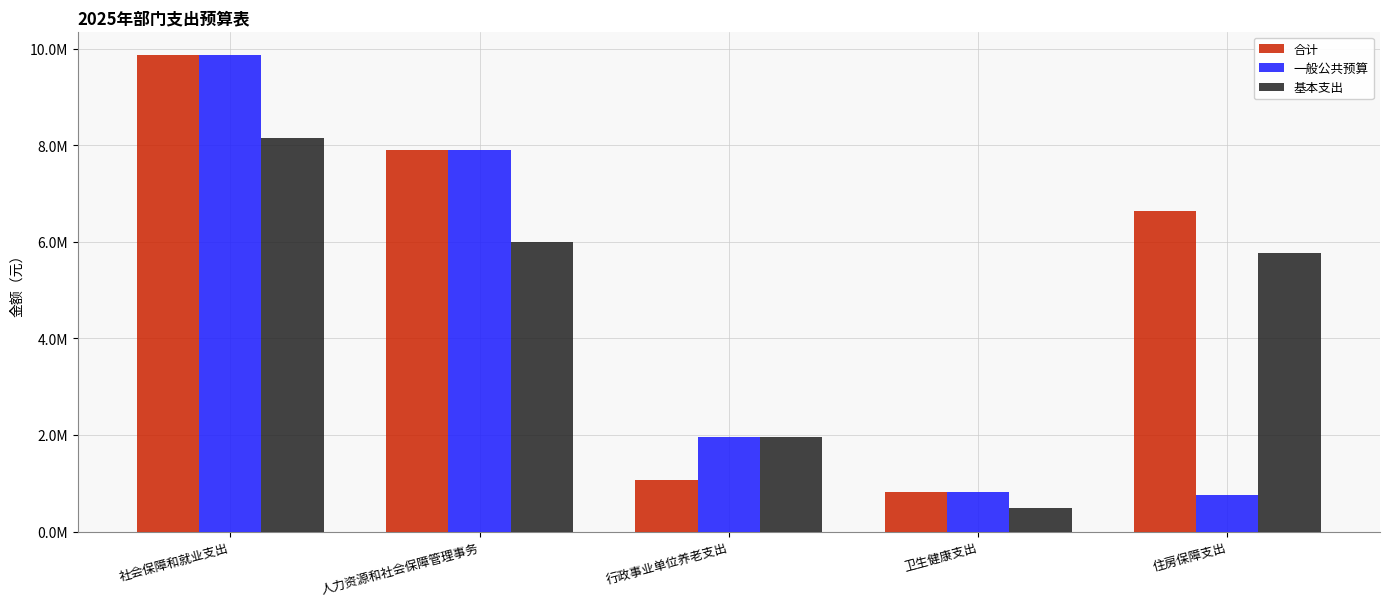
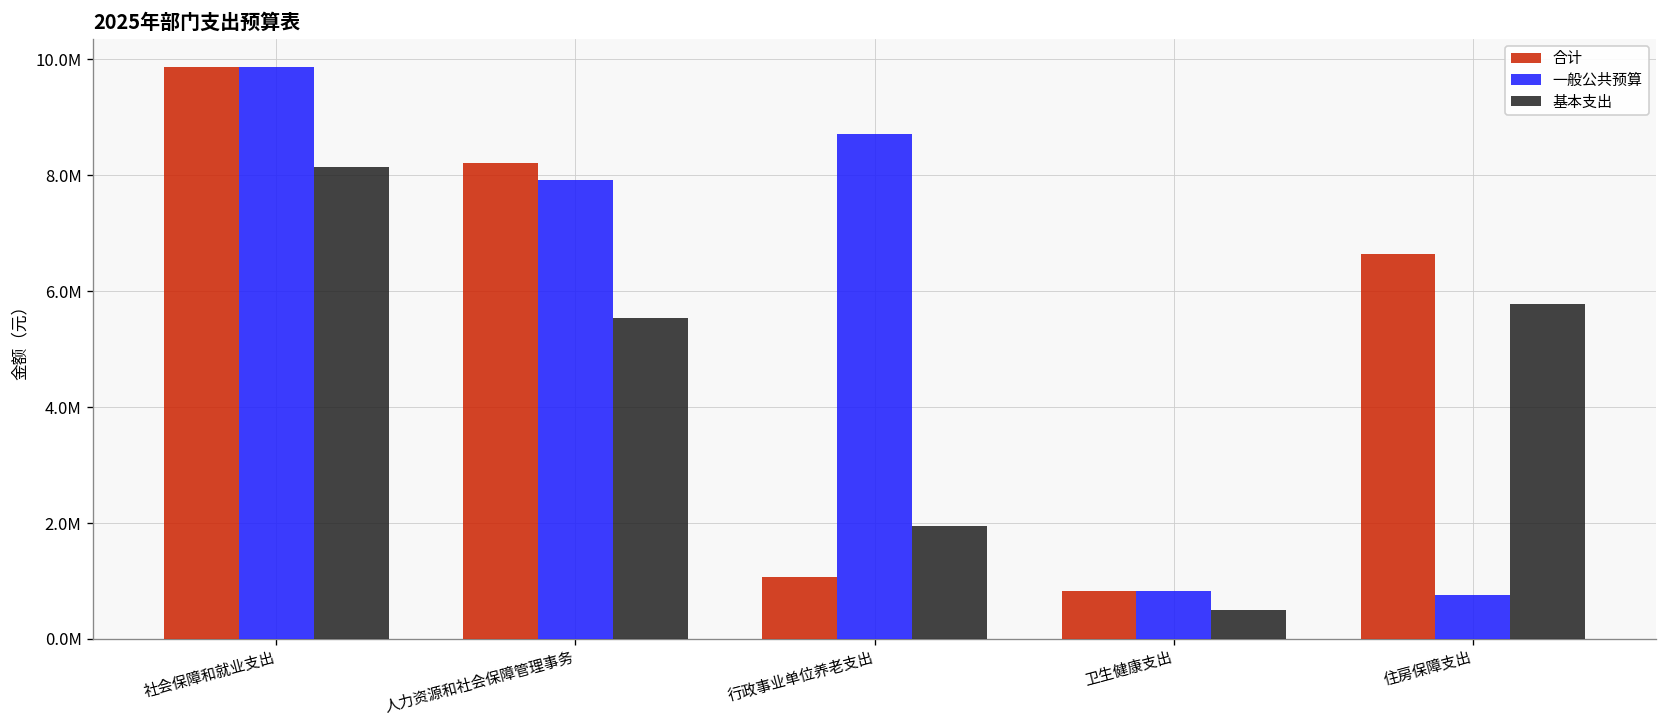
  {
    "合计": {
      "社会保障和就业支出": 9900000,
-     "人力资源和社会保障管理事务": 7900000,
+     "人力资源和社会保障管理事务": 8200000,
      "行政事业单位养老支出": 1100000,
      "卫生健康支出": 800000,
      "住房保障支出": 6600000
    },
    "一般公共预算": {
      "社会保障和就业支出": 9900000,
      "人力资源和社会保障管理事务": 7900000,
-     "行政事业单位养老支出": 2000000,
+     "行政事业单位养老支出": 8700000,
      "卫生健康支出": 800000,
      "住房保障支出": 700000
    },
    "基本支出": {
      "社会保障和就业支出": 8100000,
-     "人力资源和社会保障管理事务": 6000000,
+     "人力资源和社会保障管理事务": 5500000,
      "行政事业单位养老支出": 2000000,
      "卫生健康支出": 500000,
      "住房保障支出": 5800000
    }
  }
